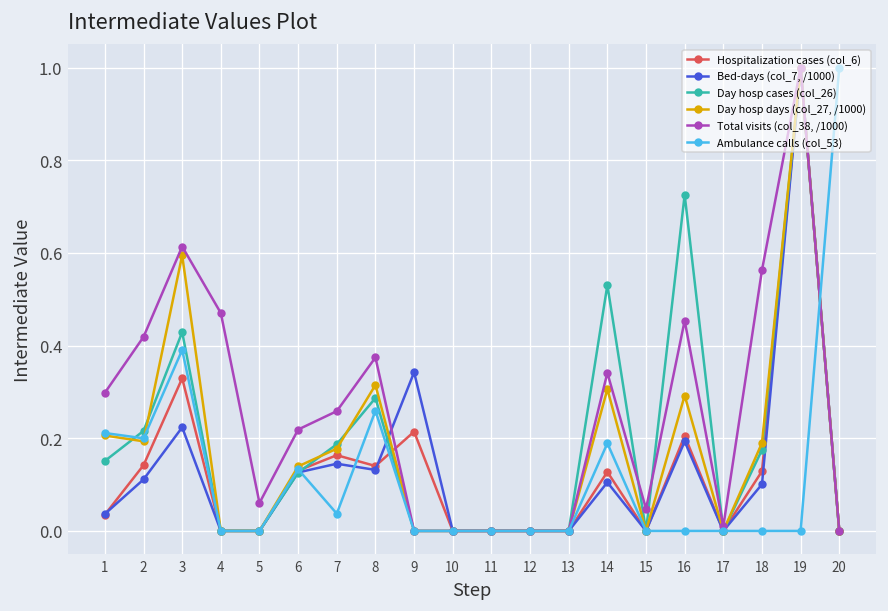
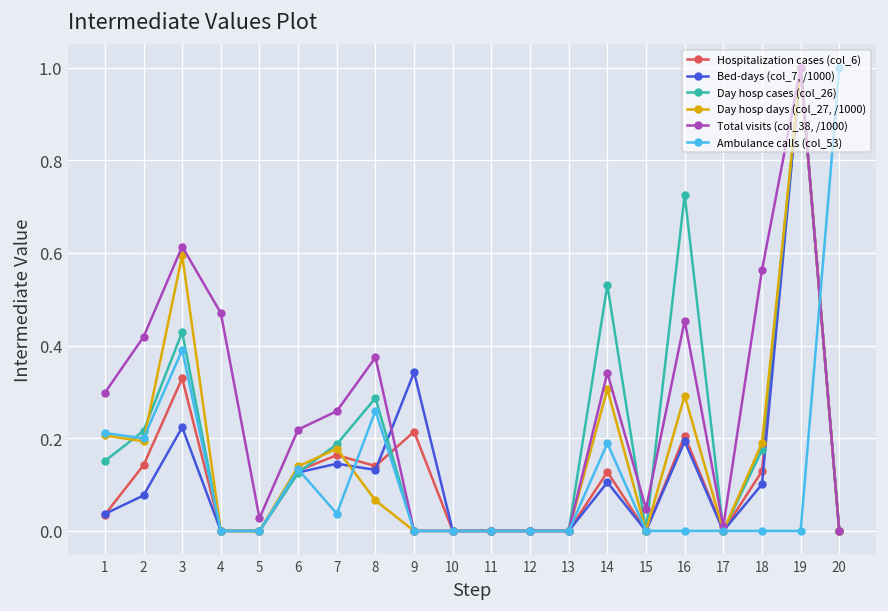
  {
    "Hospitalization cases (col_6)": {
      "2": 0.14,
      "3": 0.33,
      "7": 0.16,
      "8": 0.14,
      "9": 0.21,
      "14": 0.13,
      "16": 0.21,
      "18": 0.13
    },
    "Bed-days (col_7, /1000)": {
-     "2": 0.11,
+     "2": 0.08,
      "3": 0.22,
      "7": 0.15,
      "8": 0.13,
      "9": 0.34,
      "14": 0.10,
      "16": 0.19,
      "18": 0.10
    },
    "Day hosp cases (col_26)": {
      "1": 0.15,
      "2": 0.22,
      "3": 0.43,
      "7": 0.19,
      "8": 0.29,
      "14": 0.53,
      "16": 0.73,
      "18": 0.17
    },
    "Day hosp days (col_27, /1000)": {
      "3": 0.60,
      "7": 0.18,
-     "8": 0.32,
+     "8": 0.07,
      "14": 0.31,
      "16": 0.29,
      "18": 0.19
    },
    "Total visits (col_38, /1000)": {
      "1": 0.30,
      "2": 0.42,
      "3": 0.61,
      "4": 0.47,
-     "5": 0.06,
+     "5": 0.03,
      "6": 0.22,
      "7": 0.26,
      "8": 0.37,
      "14": 0.34,
      "15": 0.05,
      "16": 0.45,
      "17": 0.01,
      "18": 0.56
    },
    "Ambulance calls (col_53)": {
      "3": 0.39,
      "7": 0.04,
      "8": 0.26,
      "14": 0.19,
      "16": 0.00,
      "18": 0.00,
      "19": 0.00
    }
  }
